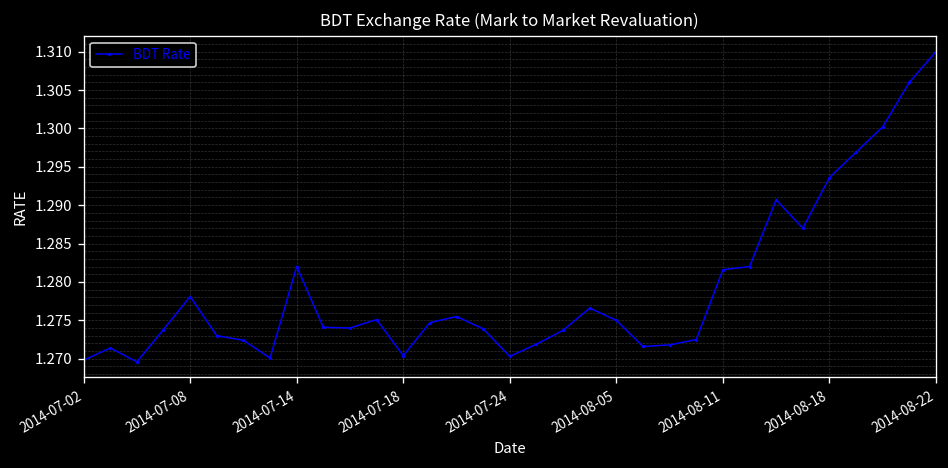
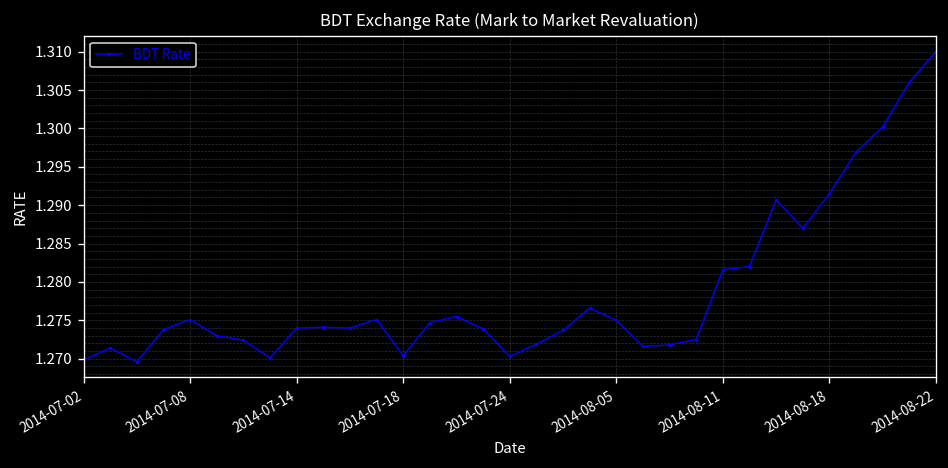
  {
    "2014-07-02": 1.270,
-   "2014-07-08": 1.278,
-   "2014-07-14": 1.282,
+   "2014-07-08": 1.275,
+   "2014-07-14": 1.274,
    "2014-07-18": 1.270,
    "2014-07-24": 1.270,
    "2014-08-05": 1.275,
    "2014-08-11": 1.282,
-   "2014-08-18": 1.294,
+   "2014-08-18": 1.292,
    "2014-08-22": 1.310
  }
